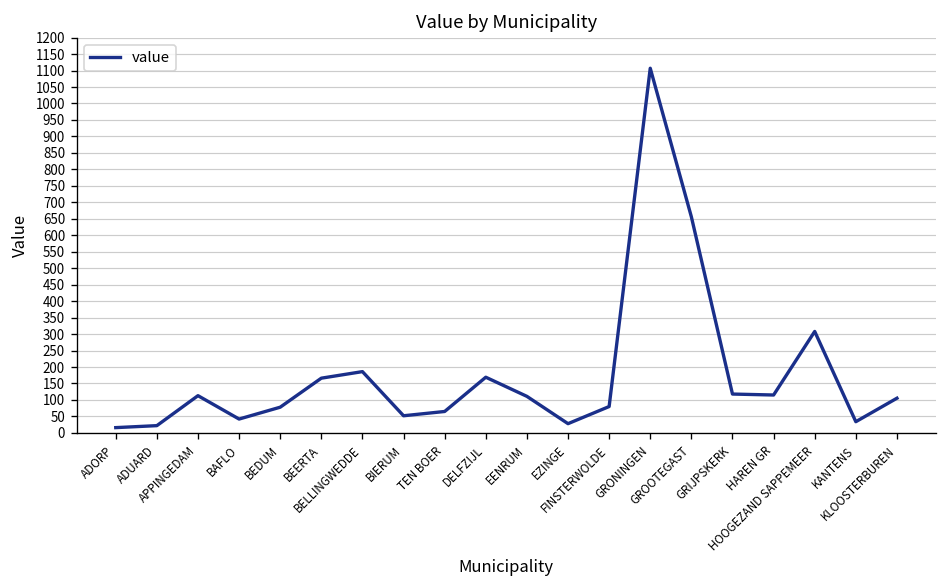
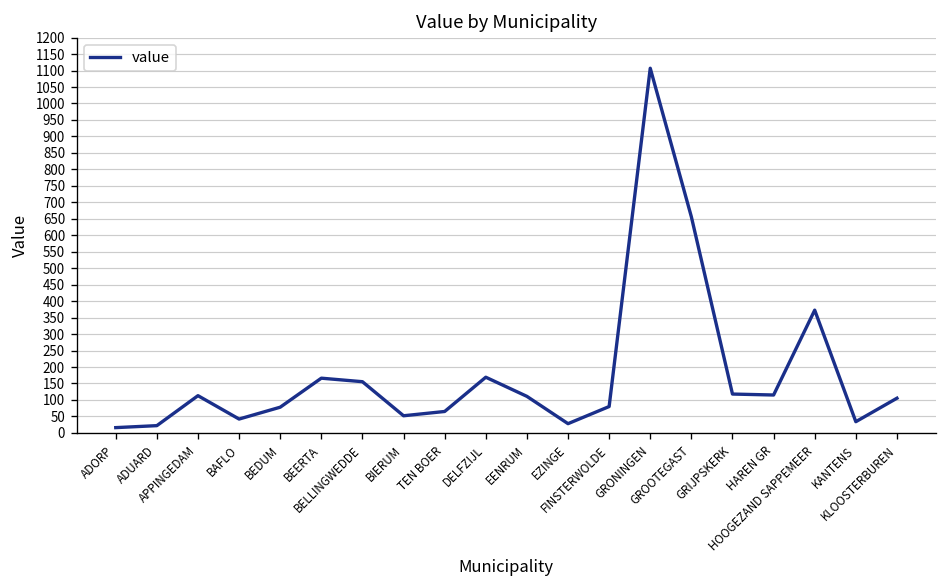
  {
    "ADORP": 20,
    "ADUARD": 20,
    "APPINGEDAM": 110,
    "BAFLO": 40,
    "BEDUM": 80,
    "BEERTA": 170,
-   "BELLINGWEDDE": 190,
+   "BELLINGWEDDE": 160,
    "BIERUM": 50,
    "TEN BOER": 70,
    "DELFZIJL": 170,
    "EENRUM": 110,
    "EZINGE": 30,
    "FINSTERWOLDE": 80,
    "GRONINGEN": 1110,
    "GROOTEGAST": 660,
    "GRIJPSKERK": 120,
    "HAREN GR": 120,
-   "HOOGEZAND SAPPEMEER": 310,
+   "HOOGEZAND SAPPEMEER": 370,
    "KANTENS": 30,
    "KLOOSTERBUREN": 110
  }
